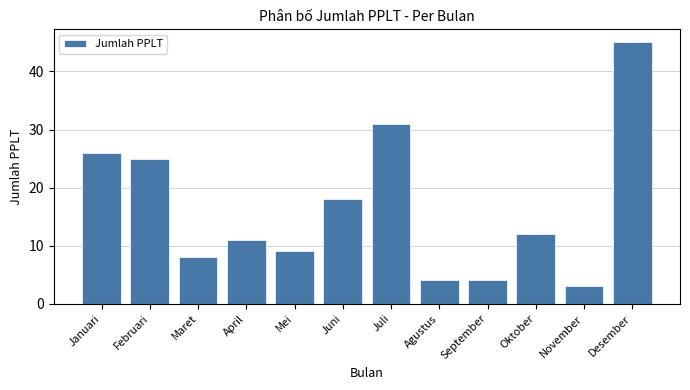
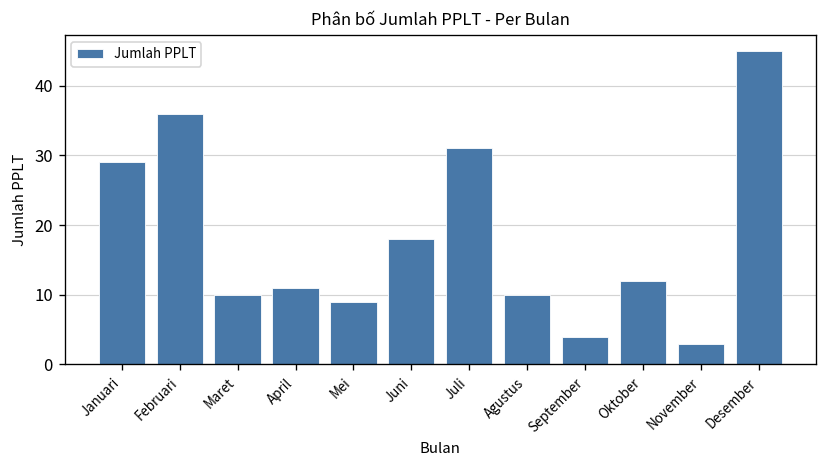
  {
-   "Januari": 26,
-   "Februari": 25,
-   "Maret": 8,
+   "Januari": 29,
+   "Februari": 36,
+   "Maret": 10,
    "April": 11,
    "Mei": 9,
    "Juni": 18,
    "Juli": 31,
-   "Agustus": 4,
+   "Agustus": 10,
    "September": 4,
    "Oktober": 12,
    "November": 3,
    "Desember": 45
  }
